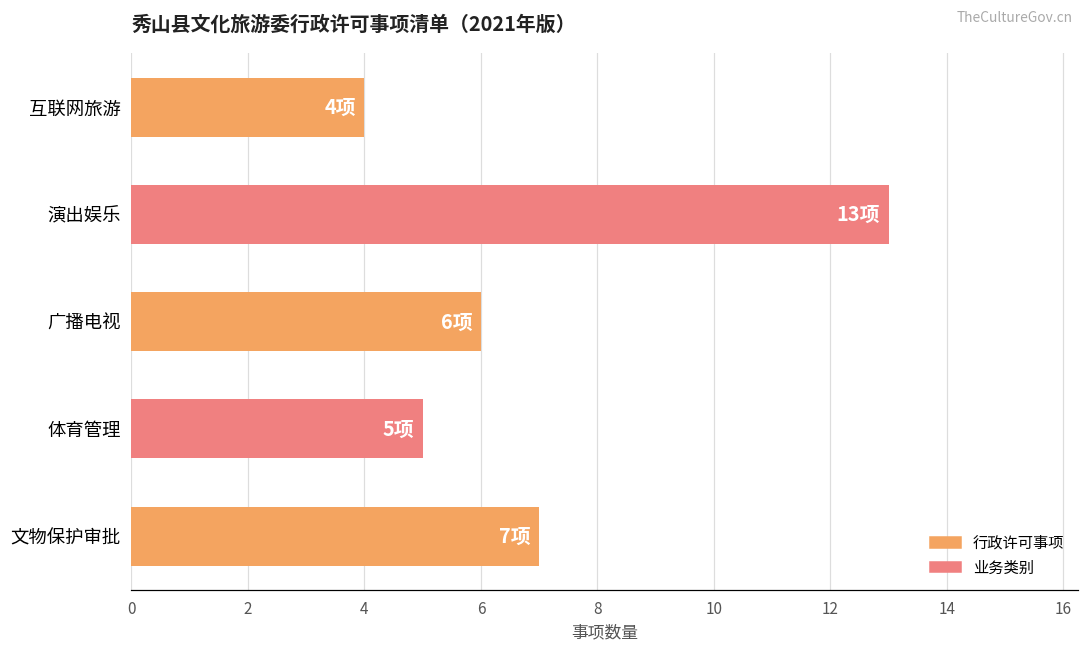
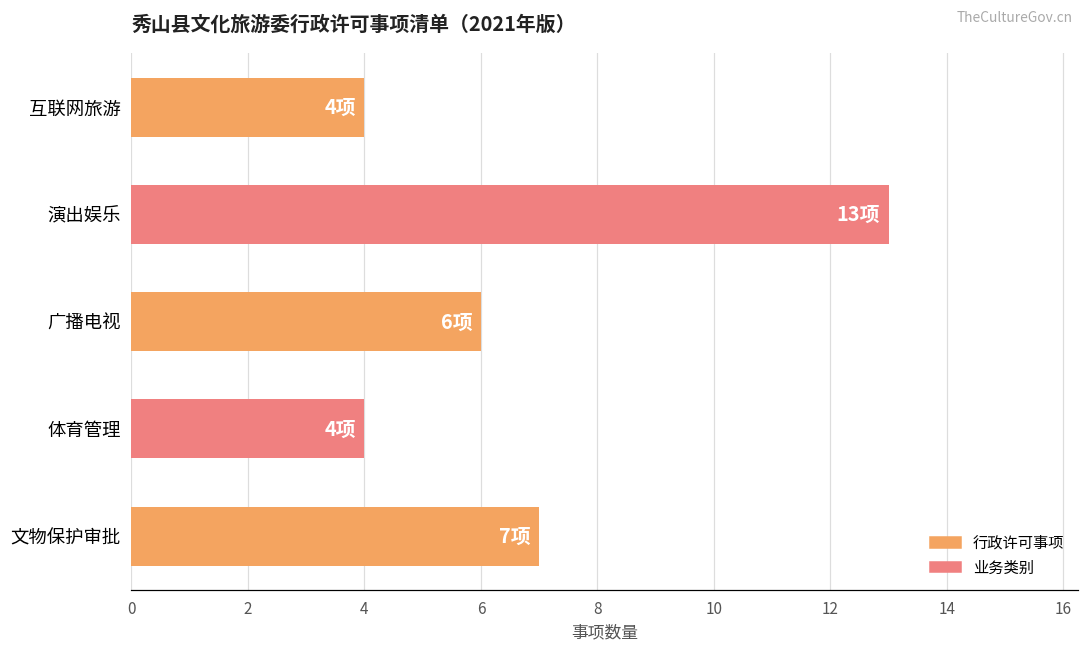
  {
    "互联网旅游": "4项",
    "演出娱乐": "13项",
    "广播电视": "6项",
-   "体育管理": "5项",
+   "体育管理": "4项",
    "文物保护审批": "7项"
  }
